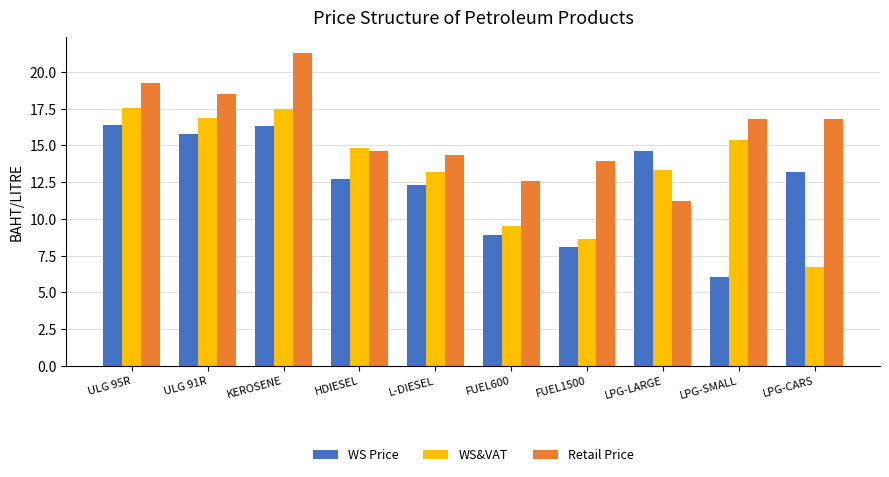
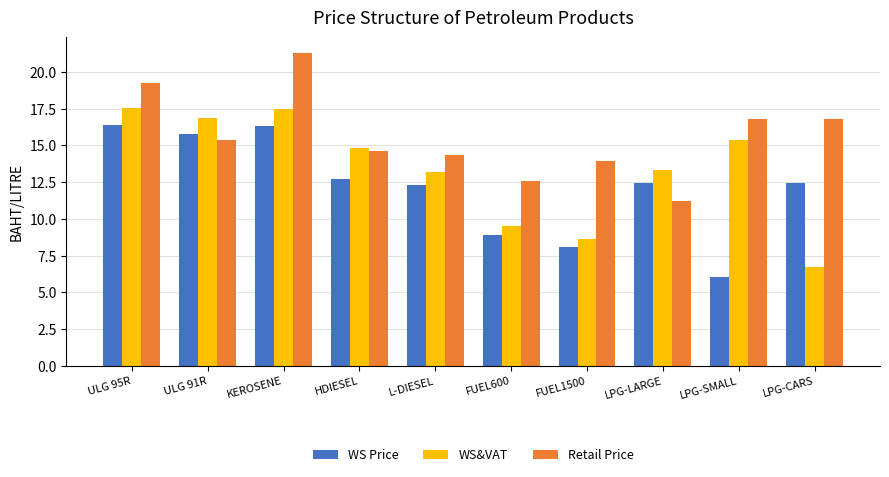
  {
    "WS Price": {
      "ULG 95R": 16.4,
      "ULG 91R": 15.8,
      "KEROSENE": 16.3,
      "HDIESEL": 12.7,
      "L-DIESEL": 12.3,
      "FUEL600": 8.9,
      "FUEL1500": 8.1,
-     "LPG-LARGE": 14.6,
+     "LPG-LARGE": 12.5,
      "LPG-SMALL": 6.1,
-     "LPG-CARS": 13.2
+     "LPG-CARS": 12.5
    },
    "WS&VAT": {
      "ULG 95R": 17.6,
      "ULG 91R": 16.9,
      "KEROSENE": 17.5,
      "HDIESEL": 14.8,
      "L-DIESEL": 13.2,
      "FUEL600": 9.5,
      "FUEL1500": 8.6,
      "LPG-LARGE": 13.3,
      "LPG-SMALL": 15.4,
      "LPG-CARS": 6.7
    },
    "Retail Price": {
      "ULG 95R": 19.3,
-     "ULG 91R": 18.5,
+     "ULG 91R": 15.4,
      "KEROSENE": 21.3,
      "HDIESEL": 14.6,
      "L-DIESEL": 14.4,
      "FUEL600": 12.6,
      "FUEL1500": 13.9,
      "LPG-LARGE": 11.2,
      "LPG-SMALL": 16.8,
      "LPG-CARS": 16.8
    }
  }
